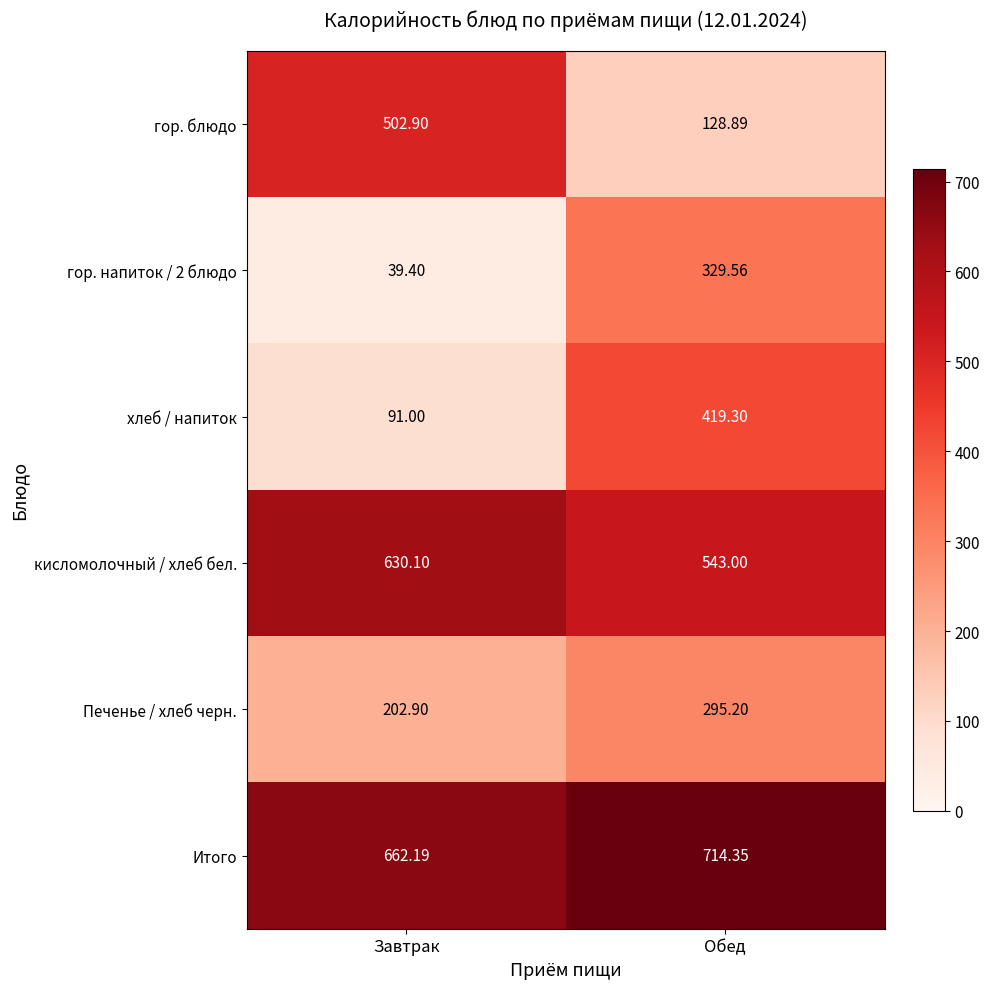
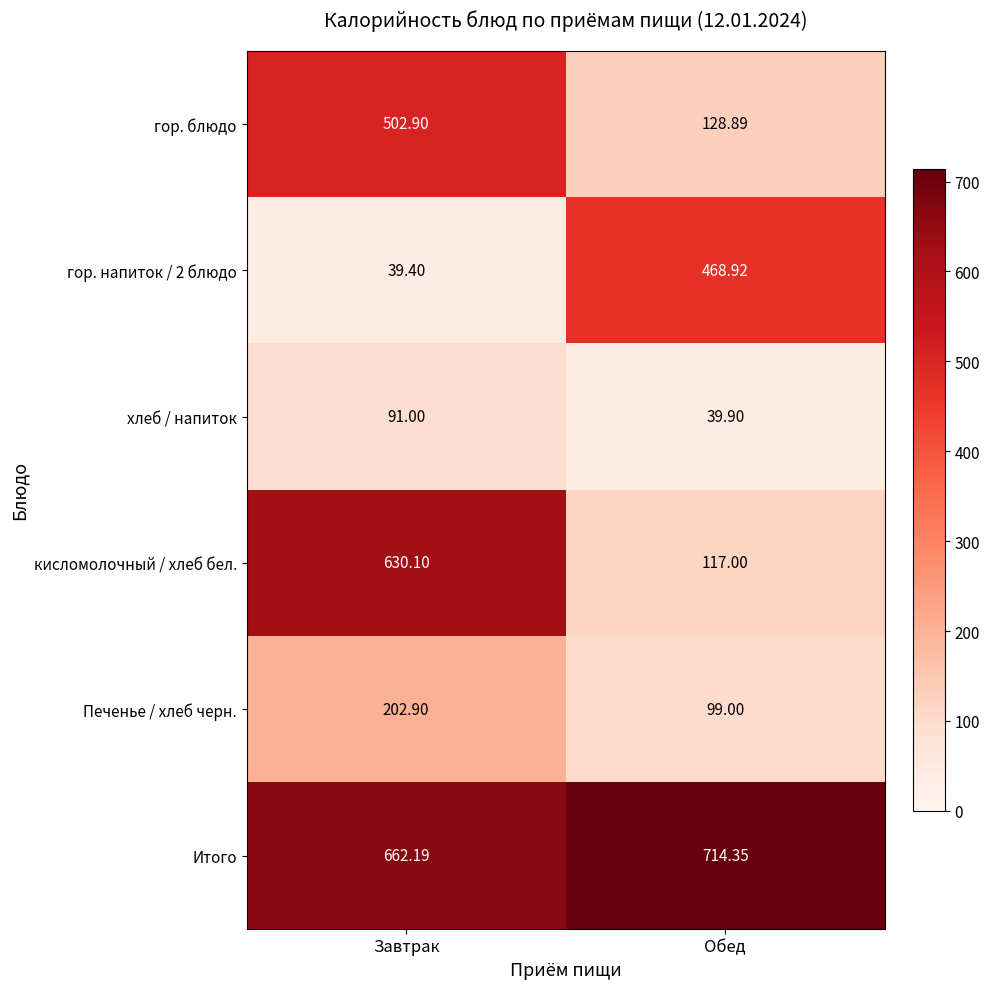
  {
    "гор. блюдо": {
      "Завтрак": 502.90,
      "Обед": 128.89
    },
    "гор. напиток / 2 блюдо": {
      "Завтрак": 39.40,
-     "Обед": 329.56
+     "Обед": 468.92
    },
    "хлеб / напиток": {
      "Завтрак": 91.00,
-     "Обед": 419.30
+     "Обед": 39.90
    },
    "кисломолочный / хлеб бел.": {
      "Завтрак": 630.10,
-     "Обед": 543.00
+     "Обед": 117.00
    },
    "Печенье / хлеб черн.": {
      "Завтрак": 202.90,
-     "Обед": 295.20
+     "Обед": 99.00
    },
    "Итого": {
      "Завтрак": 662.19,
      "Обед": 714.35
    }
  }
